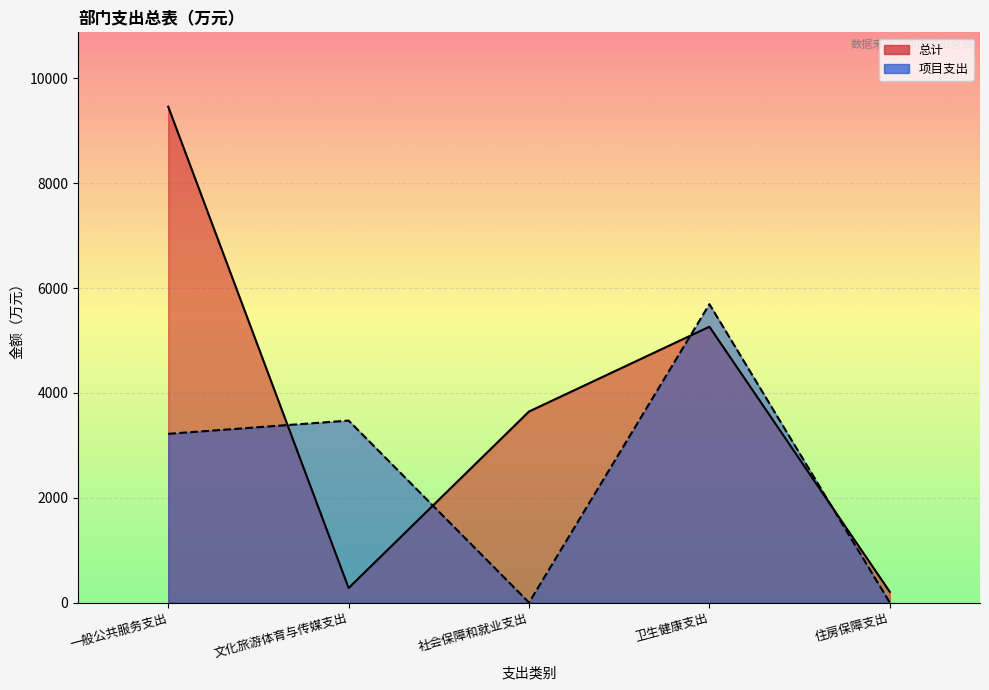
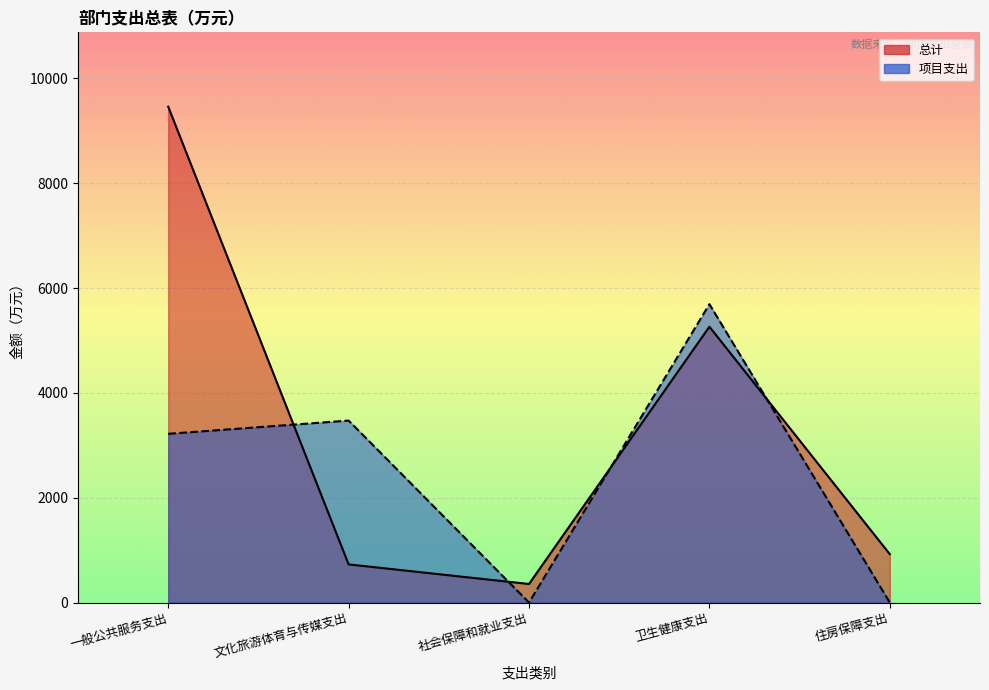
  {
    "总计": {
      "一般公共服务支出": 9500,
-     "文化旅游体育与传媒支出": 300,
-     "社会保障和就业支出": 3600,
+     "文化旅游体育与传媒支出": 700,
+     "社会保障和就业支出": 400,
      "卫生健康支出": 5300,
-     "住房保障支出": 200
+     "住房保障支出": 900
    },
    "项目支出": {
      "一般公共服务支出": 3200,
      "文化旅游体育与传媒支出": 3500,
      "社会保障和就业支出": 0,
      "卫生健康支出": 5700,
      "住房保障支出": 0
    }
  }
